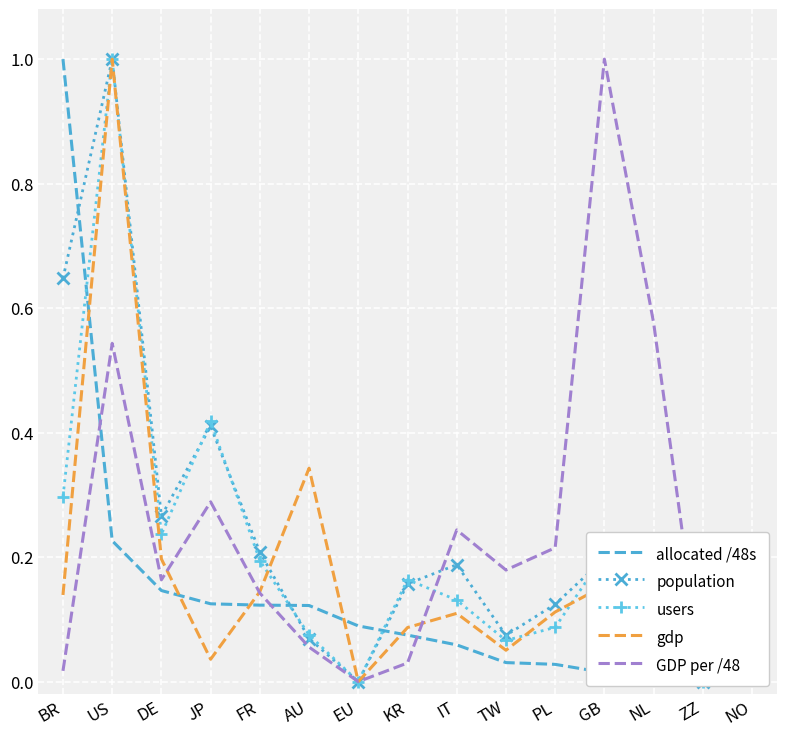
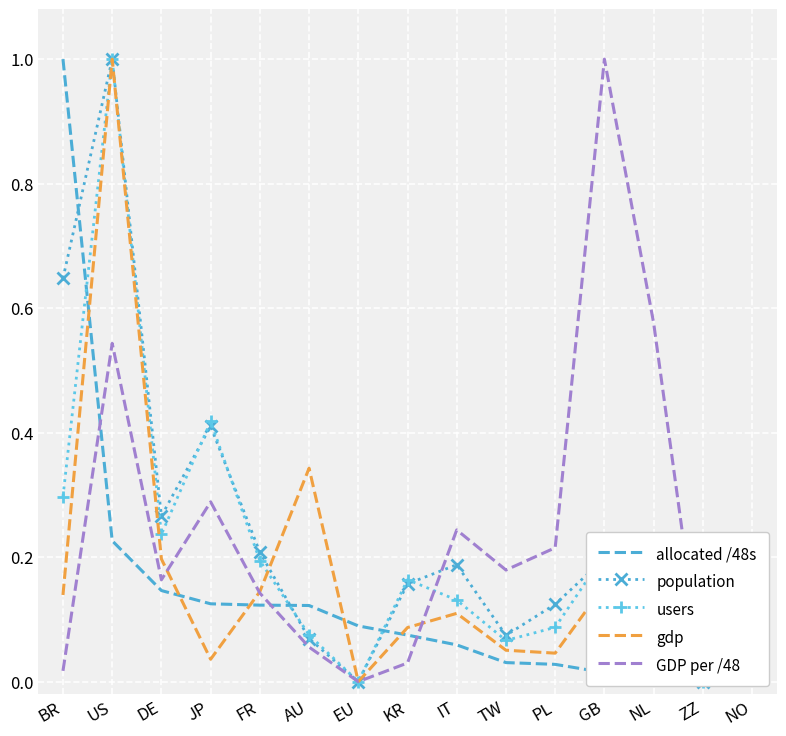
  {
    "gdp": {
      "BR": 0.14,
      "DE": 0.20,
      "JP": 0.04,
      "AU": 0.34,
      "KR": 0.09,
      "IT": 0.11,
      "TW": 0.05,
-     "PL": 0.11
+     "PL": 0.05
    },
    "GDP per /48": {
      "BR": 0.02,
      "US": 0.54,
      "DE": 0.16,
      "JP": 0.29,
      "AU": 0.06,
      "KR": 0.03,
      "IT": 0.24,
      "TW": 0.18,
      "PL": 0.22,
      "GB": 1.00,
      "NL": 0.58
    }
  }
